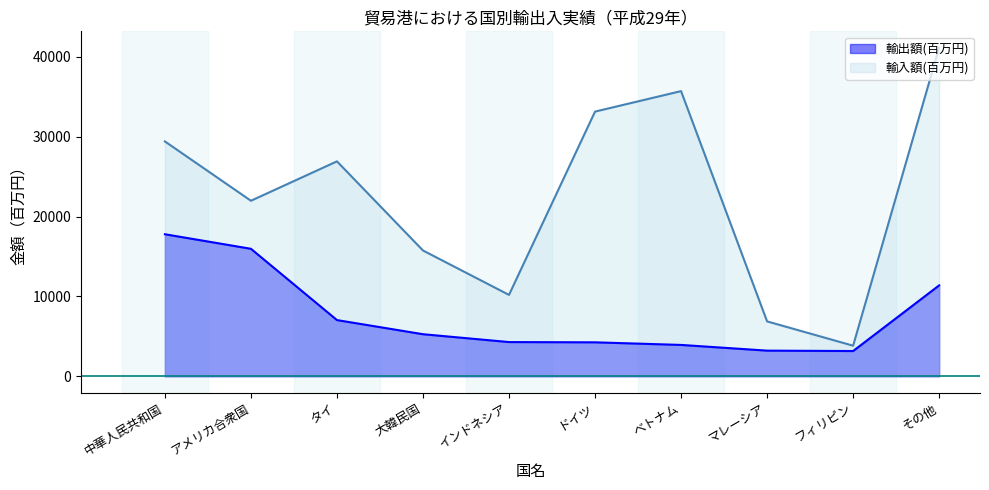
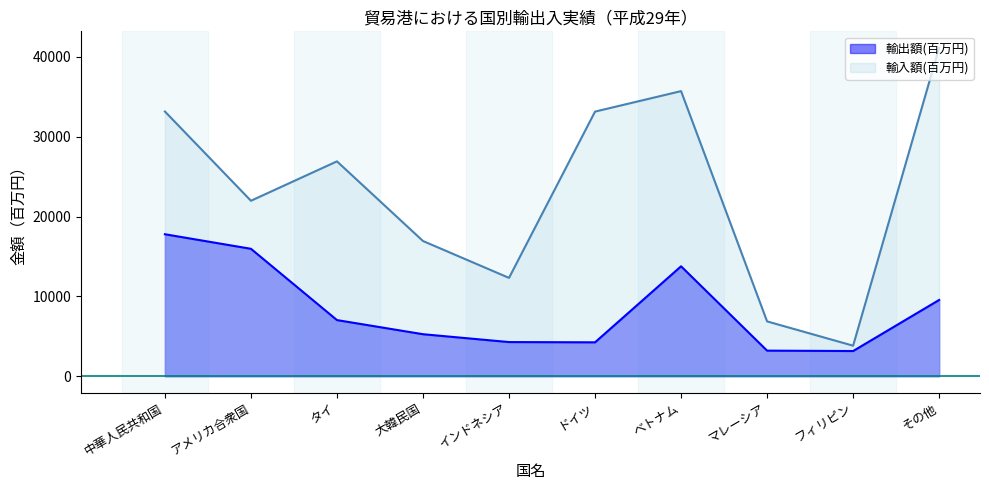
  {
    "輸出額(百万円)": {
      "中華人民共和国": 18000,
      "アメリカ合衆国": 16000,
      "タイ": 7000,
      "大韓民国": 5000,
      "インドネシア": 4000,
      "ドイツ": 4000,
-     "ベトナム": 4000,
+     "ベトナム": 14000,
      "マレーシア": 3000,
      "フィリピン": 3000,
-     "その他": 11000
+     "その他": 10000
    },
    "輸入額(百万円)": {
-     "中華人民共和国": 29000,
+     "中華人民共和国": 33000,
      "アメリカ合衆国": 22000,
      "タイ": 27000,
-     "大韓民国": 16000,
-     "インドネシア": 10000,
+     "大韓民国": 17000,
+     "インドネシア": 12000,
      "ドイツ": 33000,
      "ベトナム": 36000,
      "マレーシア": 7000,
      "フィリピン": 4000
    }
  }
